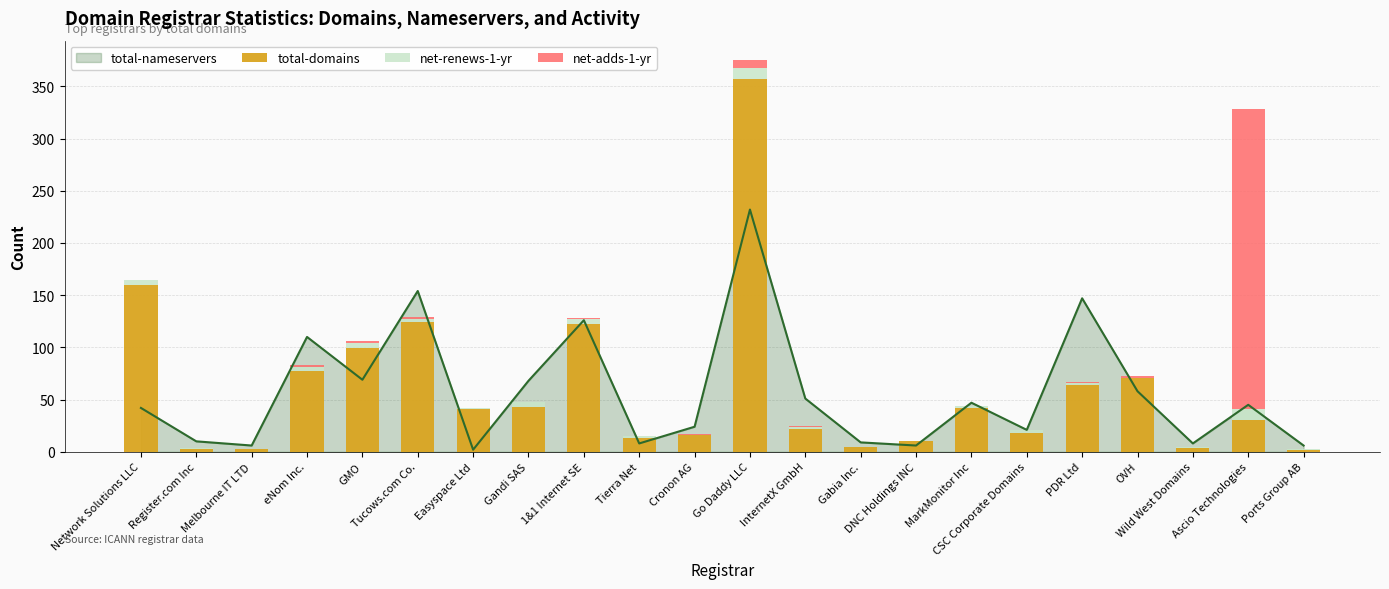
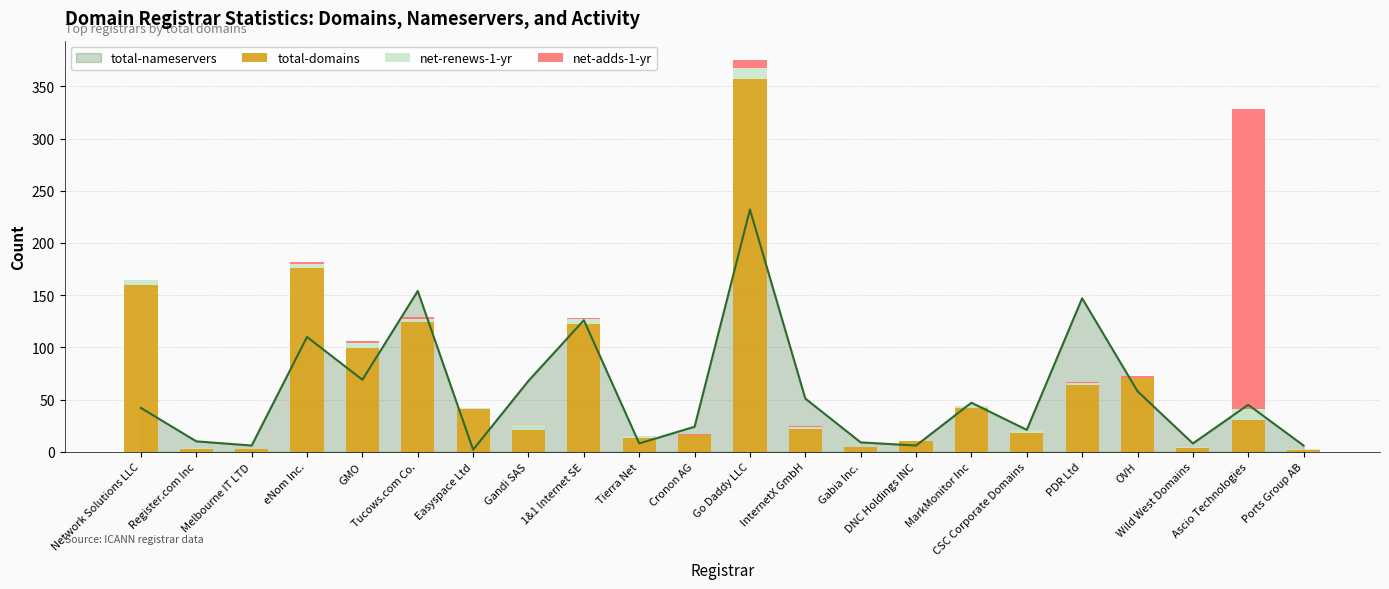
  {
    "total-domains": {
      "Network Solutions LLC": 160,
      "Register.com Inc": 3,
      "Melbourne IT LTD": 3,
-     "eNom Inc.": 77,
+     "eNom Inc.": 176,
      "GMO": 99,
      "Tucows.com Co.": 124,
      "Easyspace Ltd": 41,
-     "Gandi SAS": 43,
+     "Gandi SAS": 21,
      "1&1 Internet SE": 122,
      "Tierra Net": 13,
      "Cronon AG": 16,
      "Go Daddy LLC": 357,
      "InternetX GmbH": 22,
      "Gabia Inc.": 5,
      "DNC Holdings INC": 10,
      "MarkMonitor Inc": 42,
      "CSC Corporate Domains": 18,
      "PDR Ltd": 64,
      "OVH": 71,
      "Wild West Domains": 4,
      "Ascio Technologies": 30
    },
    "net-adds-1-yr": {
      "Network Solutions LLC": 0,
      "Register.com Inc": 0,
      "Melbourne IT LTD": 0,
      "Easyspace Ltd": 0,
      "Gandi SAS": 0,
      "Tierra Net": 0,
      "Go Daddy LLC": 7,
      "Gabia Inc.": 0,
      "DNC Holdings INC": 0,
      "MarkMonitor Inc": 0,
      "CSC Corporate Domains": 0,
      "Wild West Domains": 0,
      "Ascio Technologies": 287,
      "Ports Group AB": 0
    }
  }
